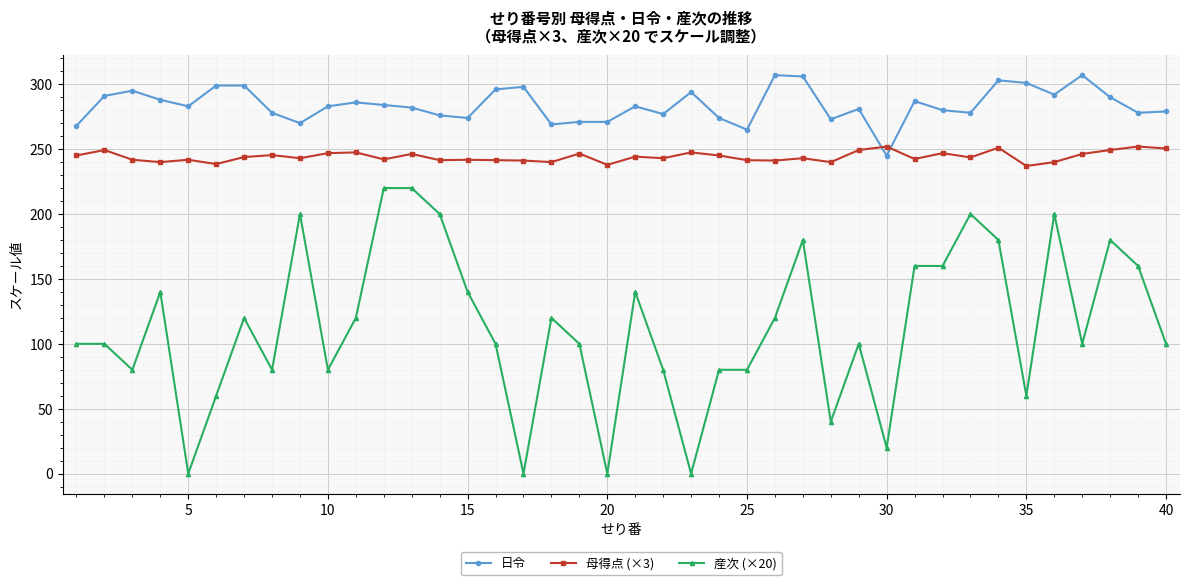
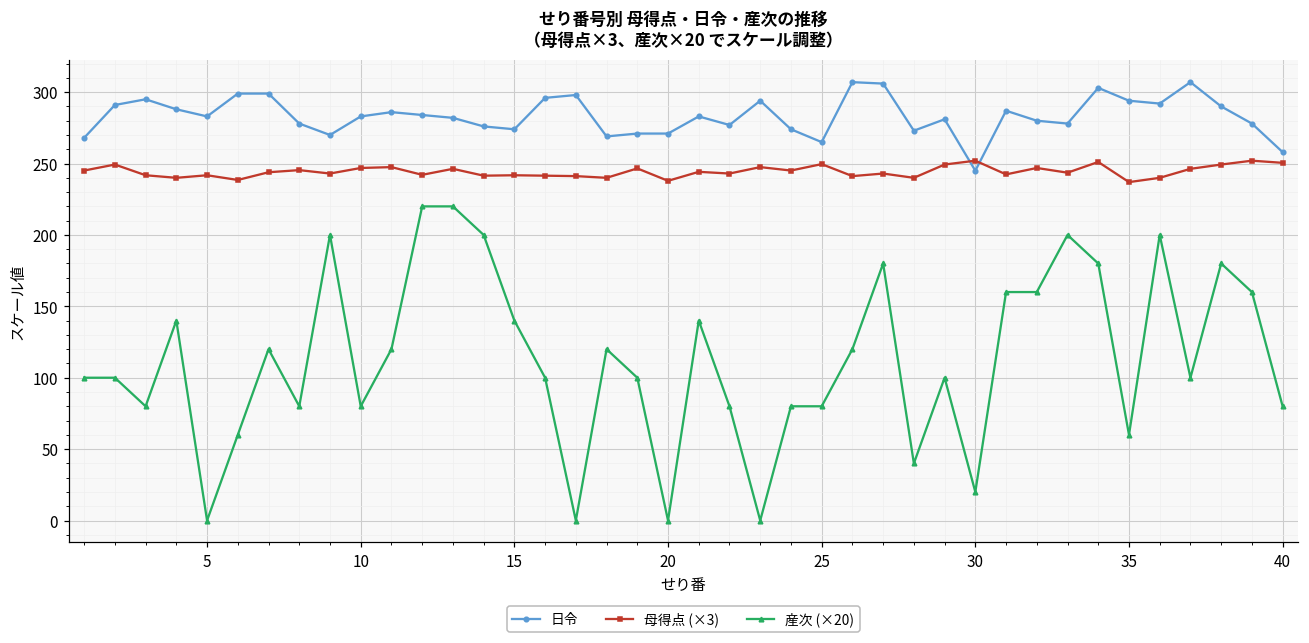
  {
    "日令": {
      "5": 283,
      "10": 283,
      "15": 274,
      "20": 271,
      "25": 265,
      "30": 245,
-     "35": 301,
-     "40": 279
+     "35": 294,
+     "40": 258
    },
    "母得点 (×3)": {
      "5": 242,
      "10": 247,
      "15": 242,
      "20": 238,
-     "25": 242,
+     "25": 250,
      "30": 252,
      "35": 237,
      "40": 251
    },
    "産次 (×20)": {
      "5": 0,
      "10": 80,
      "15": 140,
      "20": 0,
      "25": 80,
      "30": 20,
      "35": 60,
-     "40": 100
+     "40": 80
    }
  }
